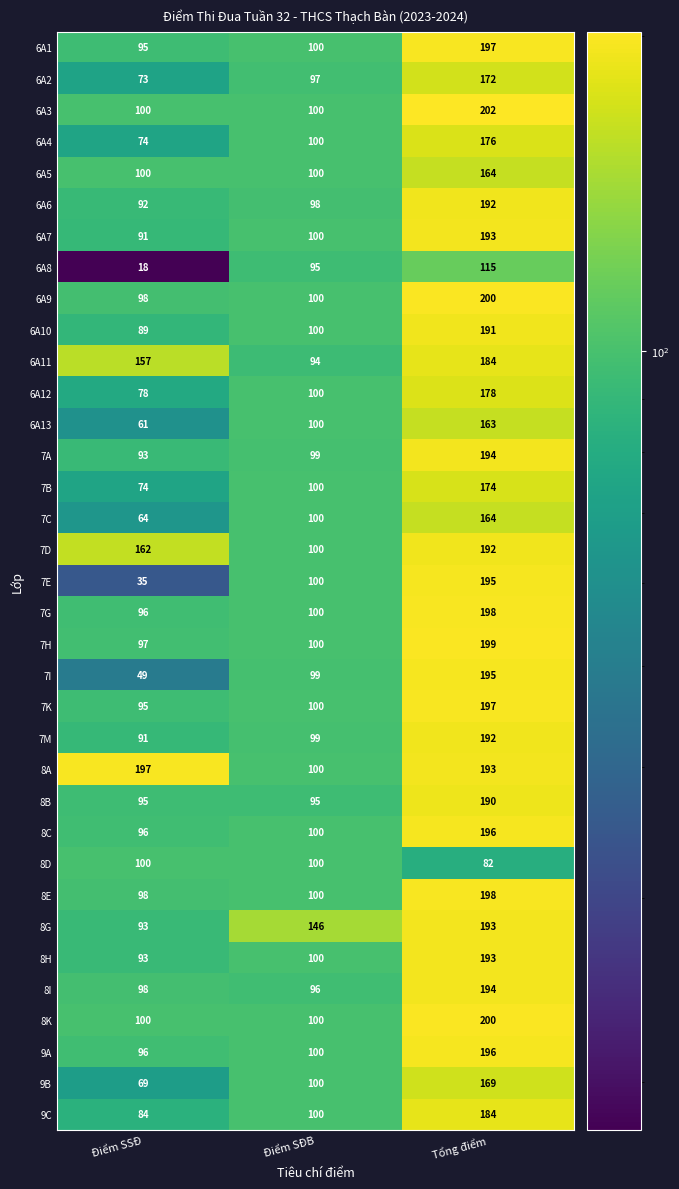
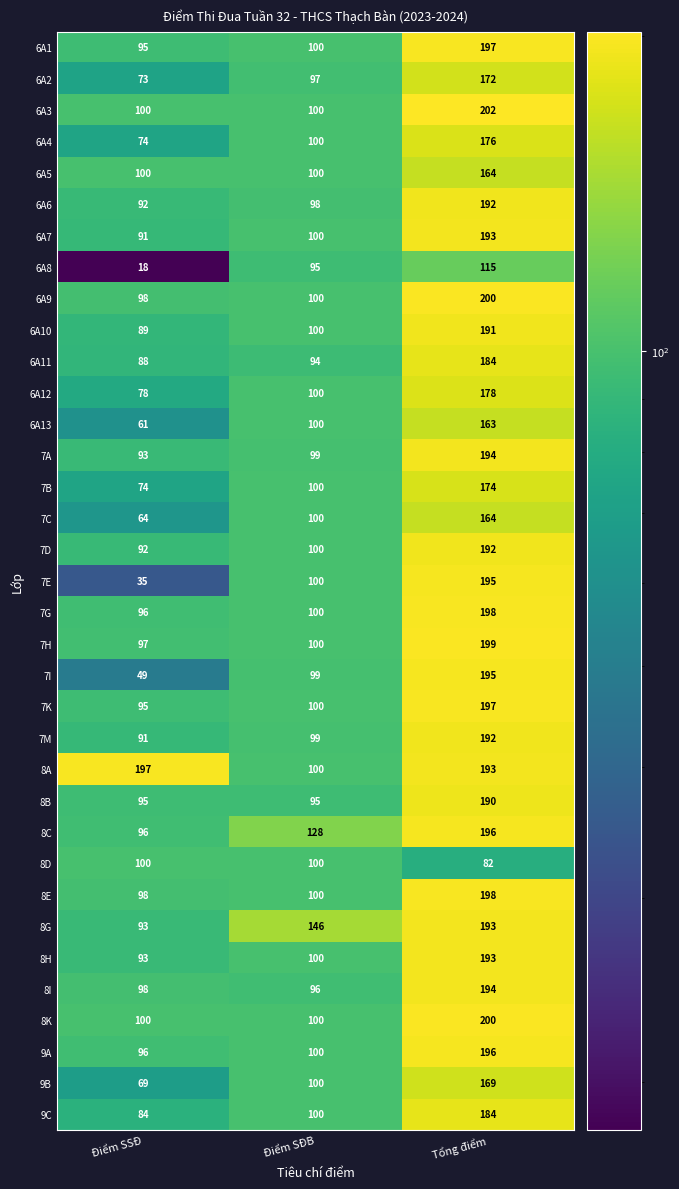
  {
    "6A1": {
      "Điểm SSĐ": 95,
      "Điểm SĐB": 100,
      "Tổng điểm": 197
    },
    "6A2": {
      "Điểm SSĐ": 73,
      "Điểm SĐB": 97,
      "Tổng điểm": 172
    },
    "6A3": {
      "Điểm SSĐ": 100,
      "Điểm SĐB": 100,
      "Tổng điểm": 202
    },
    "6A4": {
      "Điểm SSĐ": 74,
      "Điểm SĐB": 100,
      "Tổng điểm": 176
    },
    "6A5": {
      "Điểm SSĐ": 100,
      "Điểm SĐB": 100,
      "Tổng điểm": 164
    },
    "6A6": {
      "Điểm SSĐ": 92,
      "Điểm SĐB": 98,
      "Tổng điểm": 192
    },
    "6A7": {
      "Điểm SSĐ": 91,
      "Điểm SĐB": 100,
      "Tổng điểm": 193
    },
    "6A8": {
      "Điểm SSĐ": 18,
      "Điểm SĐB": 95,
      "Tổng điểm": 115
    },
    "6A9": {
      "Điểm SSĐ": 98,
      "Điểm SĐB": 100,
      "Tổng điểm": 200
    },
    "6A10": {
      "Điểm SSĐ": 89,
      "Điểm SĐB": 100,
      "Tổng điểm": 191
    },
    "6A11": {
-     "Điểm SSĐ": 157,
+     "Điểm SSĐ": 88,
      "Điểm SĐB": 94,
      "Tổng điểm": 184
    },
    "6A12": {
      "Điểm SSĐ": 78,
      "Điểm SĐB": 100,
      "Tổng điểm": 178
    },
    "6A13": {
      "Điểm SSĐ": 61,
      "Điểm SĐB": 100,
      "Tổng điểm": 163
    },
    "7A": {
      "Điểm SSĐ": 93,
      "Điểm SĐB": 99,
      "Tổng điểm": 194
    },
    "7B": {
      "Điểm SSĐ": 74,
      "Điểm SĐB": 100,
      "Tổng điểm": 174
    },
    "7C": {
      "Điểm SSĐ": 64,
      "Điểm SĐB": 100,
      "Tổng điểm": 164
    },
    "7D": {
-     "Điểm SSĐ": 162,
+     "Điểm SSĐ": 92,
      "Điểm SĐB": 100,
      "Tổng điểm": 192
    },
    "7E": {
      "Điểm SSĐ": 35,
      "Điểm SĐB": 100,
      "Tổng điểm": 195
    },
    "7G": {
      "Điểm SSĐ": 96,
      "Điểm SĐB": 100,
      "Tổng điểm": 198
    },
    "7H": {
      "Điểm SSĐ": 97,
      "Điểm SĐB": 100,
      "Tổng điểm": 199
    },
    "7I": {
      "Điểm SSĐ": 49,
      "Điểm SĐB": 99,
      "Tổng điểm": 195
    },
    "7K": {
      "Điểm SSĐ": 95,
      "Điểm SĐB": 100,
      "Tổng điểm": 197
    },
    "7M": {
      "Điểm SSĐ": 91,
      "Điểm SĐB": 99,
      "Tổng điểm": 192
    },
    "8A": {
      "Điểm SSĐ": 197,
      "Điểm SĐB": 100,
      "Tổng điểm": 193
    },
    "8B": {
      "Điểm SSĐ": 95,
      "Điểm SĐB": 95,
      "Tổng điểm": 190
    },
    "8C": {
      "Điểm SSĐ": 96,
-     "Điểm SĐB": 100,
+     "Điểm SĐB": 128,
      "Tổng điểm": 196
    },
    "8D": {
      "Điểm SSĐ": 100,
      "Điểm SĐB": 100,
      "Tổng điểm": 82
    },
    "8E": {
      "Điểm SSĐ": 98,
      "Điểm SĐB": 100,
      "Tổng điểm": 198
    },
    "8G": {
      "Điểm SSĐ": 93,
      "Điểm SĐB": 146,
      "Tổng điểm": 193
    },
    "8H": {
      "Điểm SSĐ": 93,
      "Điểm SĐB": 100,
      "Tổng điểm": 193
    },
    "8I": {
      "Điểm SSĐ": 98,
      "Điểm SĐB": 96,
      "Tổng điểm": 194
    },
    "8K": {
      "Điểm SSĐ": 100,
      "Điểm SĐB": 100,
      "Tổng điểm": 200
    },
    "9A": {
      "Điểm SSĐ": 96,
      "Điểm SĐB": 100,
      "Tổng điểm": 196
    },
    "9B": {
      "Điểm SSĐ": 69,
      "Điểm SĐB": 100,
      "Tổng điểm": 169
    },
    "9C": {
      "Điểm SSĐ": 84,
      "Điểm SĐB": 100,
      "Tổng điểm": 184
    }
  }
